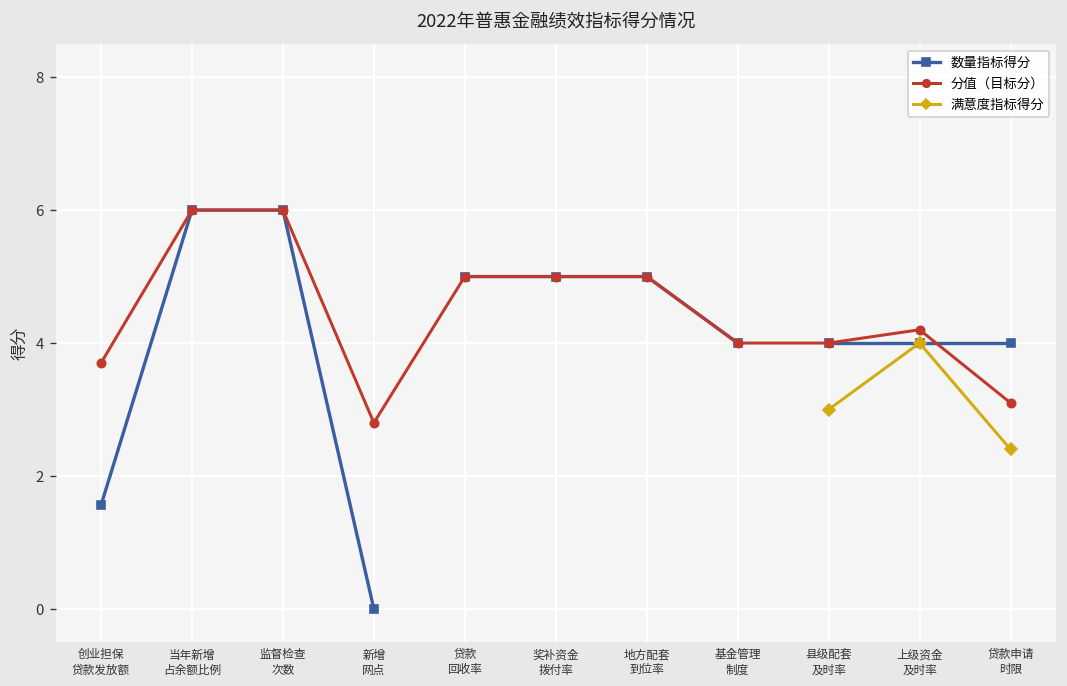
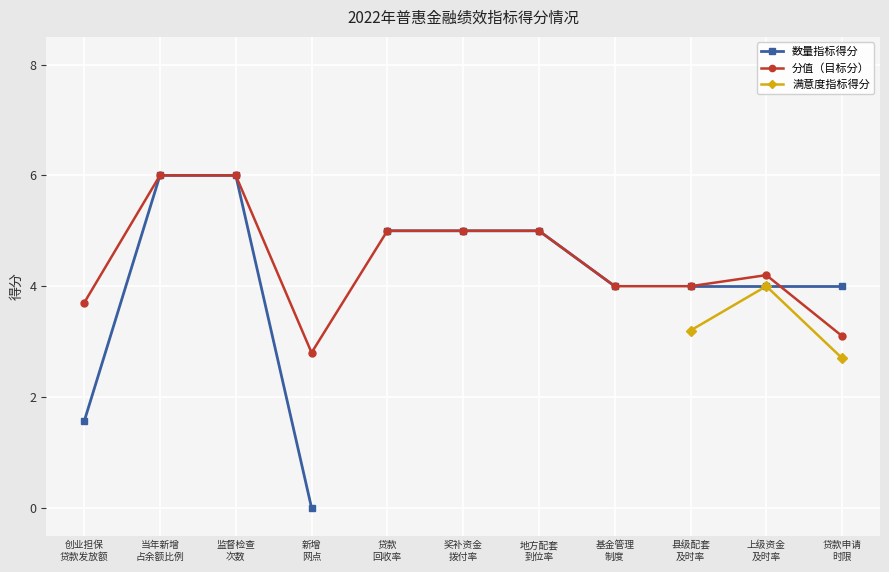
  {
    "分值（目标分）": {
      "创业担保 贷款发放额": 3.7,
      "新增 网点": 2.8,
      "上级资金 及时率": 4.2,
      "贷款申请 时限": 3.1
    },
    "满意度指标得分": {
-     "县级配套 及时率": 3.0,
-     "贷款申请 时限": 2.4
+     "县级配套 及时率": 3.2,
+     "贷款申请 时限": 2.7
    }
  }
